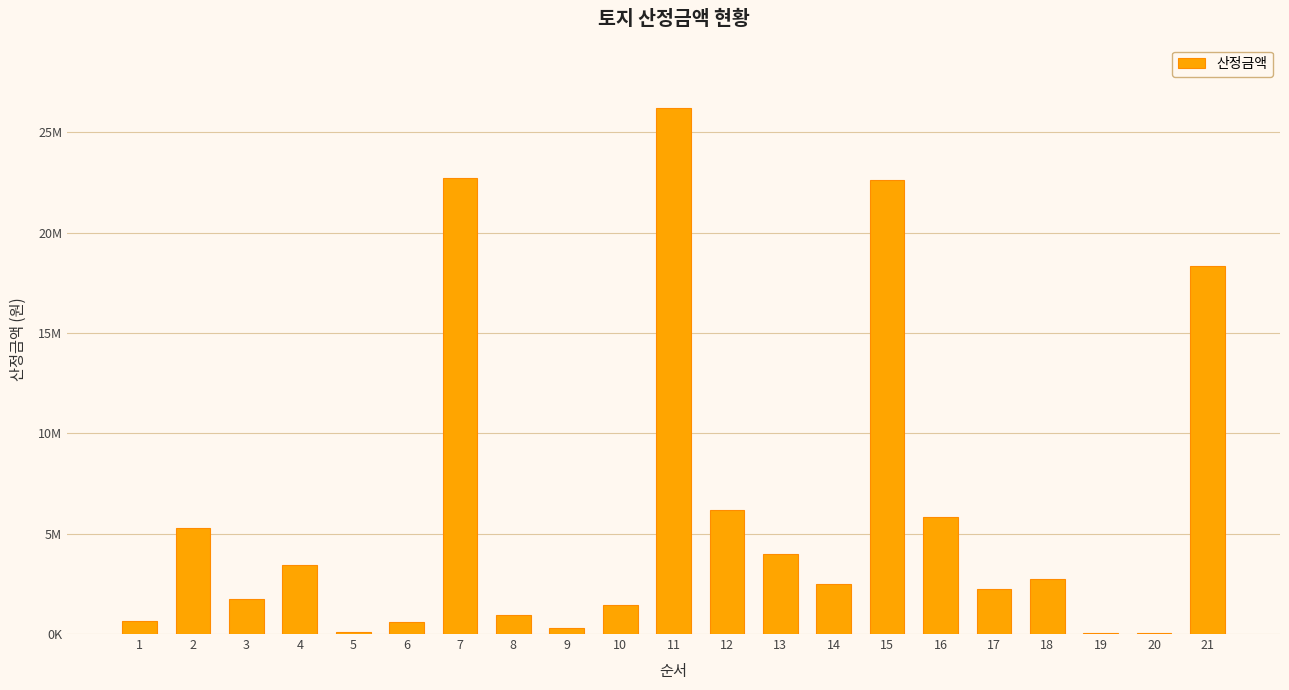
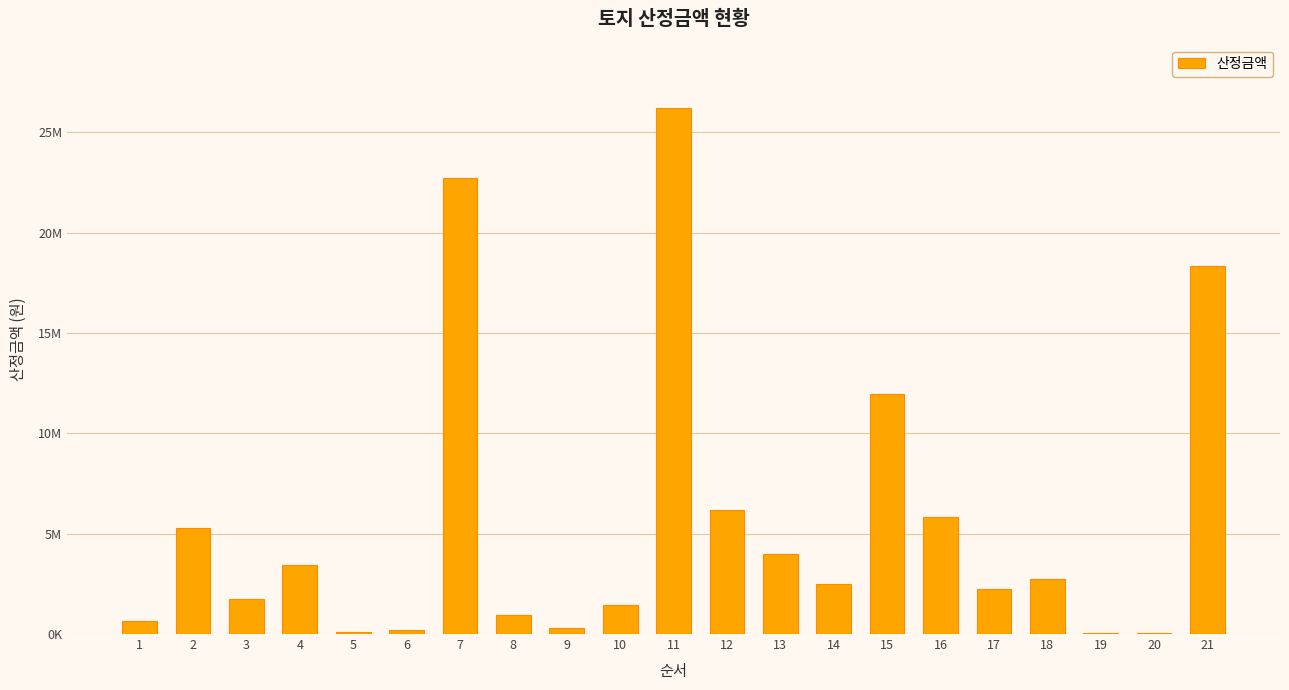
  {
    "1": 700000,
    "2": 5300000,
    "3": 1700000,
    "4": 3400000,
-   "6": 600000,
+   "6": 200000,
    "7": 22700000,
    "8": 1000000,
    "9": 300000,
    "10": 1400000,
    "11": 26200000,
    "12": 6200000,
    "13": 4000000,
    "14": 2500000,
-   "15": 22600000,
+   "15": 12000000,
    "16": 5900000,
    "17": 2300000,
    "18": 2800000,
    "21": 18300000
  }
